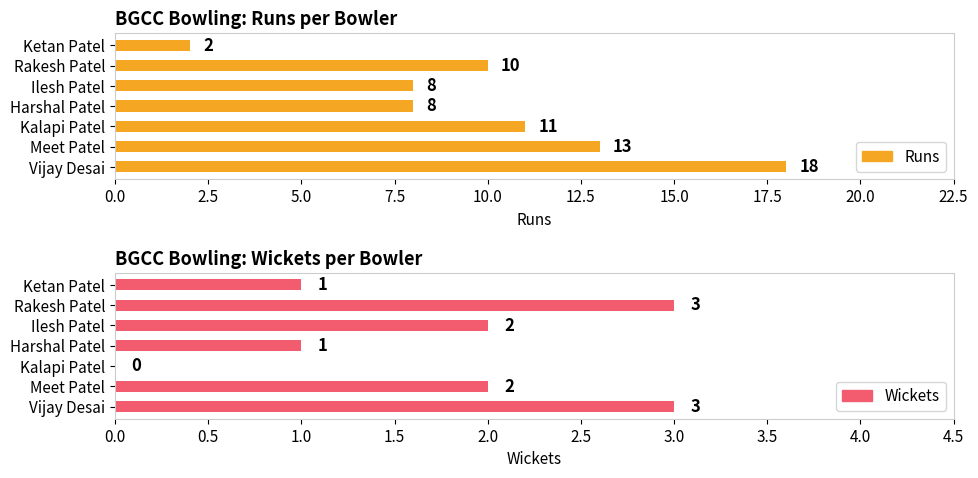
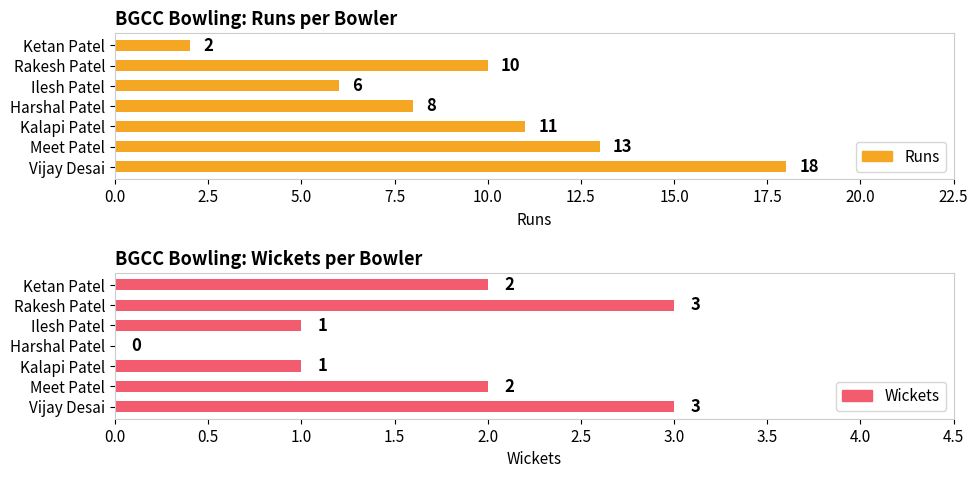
  {
    "BGCC Bowling: Runs per Bowler": {
      "Ketan Patel": 2,
      "Rakesh Patel": 10,
-     "Ilesh Patel": 8,
+     "Ilesh Patel": 6,
      "Harshal Patel": 8,
      "Kalapi Patel": 11,
      "Meet Patel": 13,
      "Vijay Desai": 18
    },
    "BGCC Bowling: Wickets per Bowler": {
-     "Ketan Patel": 1,
+     "Ketan Patel": 2,
      "Rakesh Patel": 3,
-     "Ilesh Patel": 2,
-     "Harshal Patel": 1,
-     "Kalapi Patel": 0,
+     "Ilesh Patel": 1,
+     "Harshal Patel": 0,
+     "Kalapi Patel": 1,
      "Meet Patel": 2,
      "Vijay Desai": 3
    }
  }
